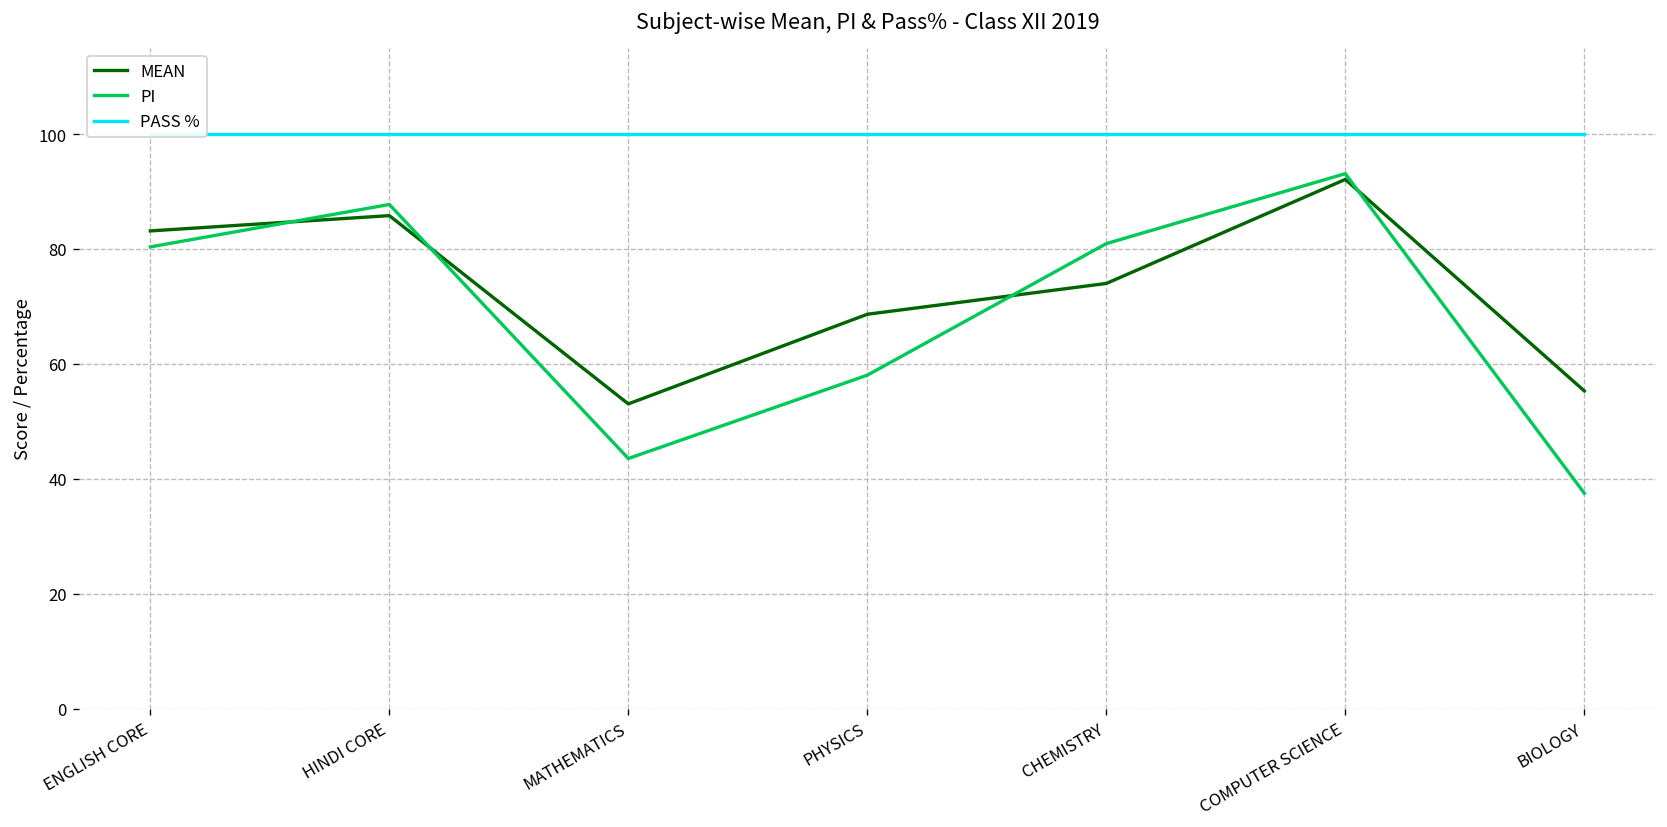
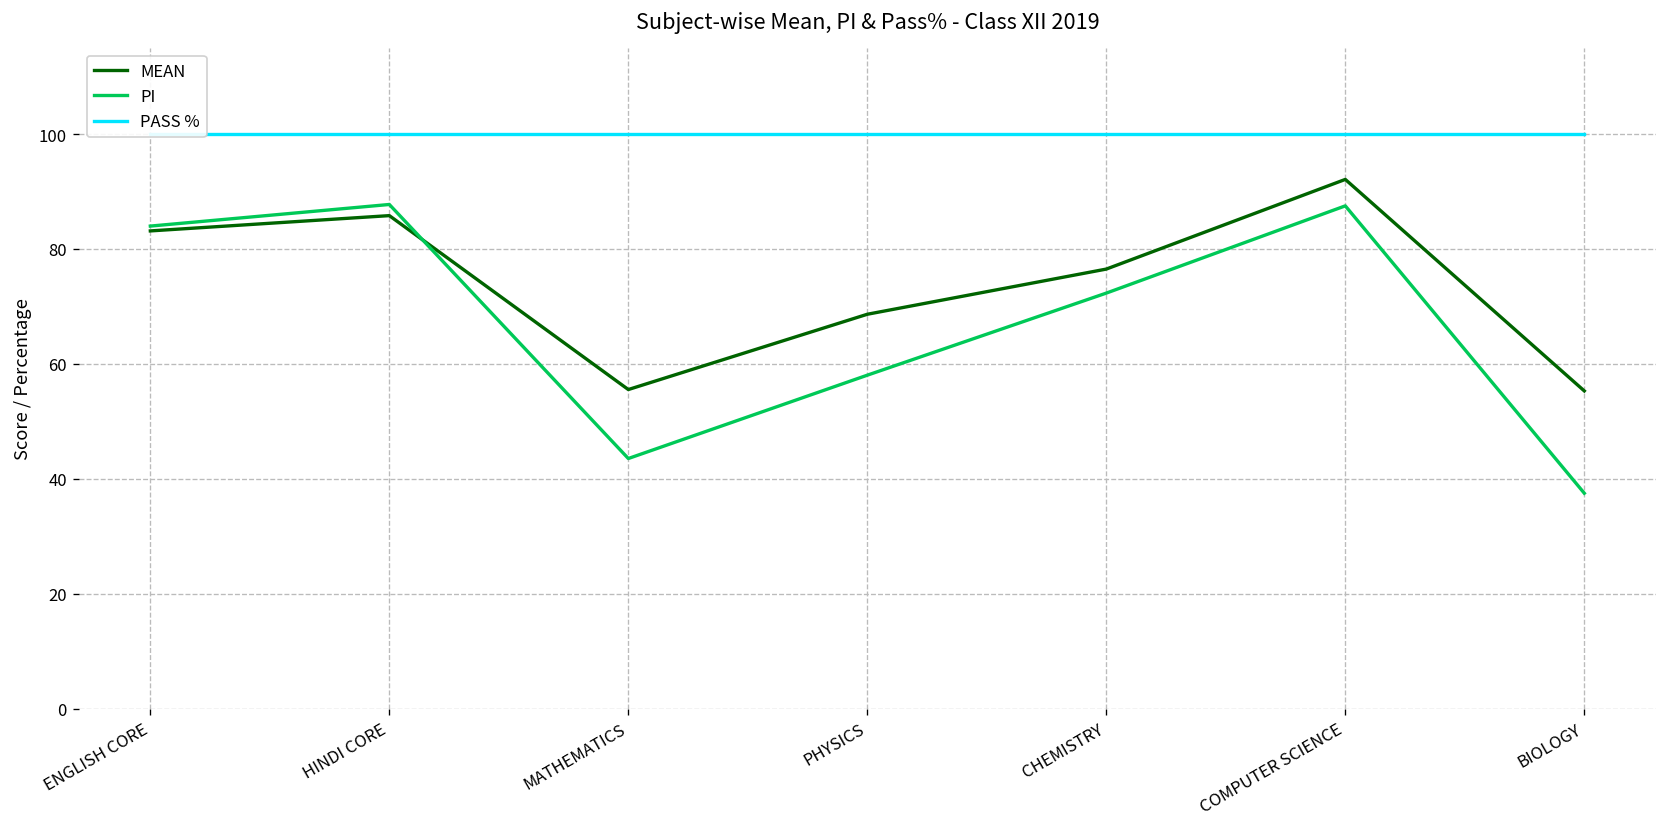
  {
    "MEAN": {
      "ENGLISH CORE": 83,
      "HINDI CORE": 86,
-     "MATHEMATICS": 53,
+     "MATHEMATICS": 56,
      "PHYSICS": 69,
-     "CHEMISTRY": 74,
+     "CHEMISTRY": 77,
      "COMPUTER SCIENCE": 92,
      "BIOLOGY": 55
    },
    "PI": {
-     "ENGLISH CORE": 80,
+     "ENGLISH CORE": 84,
      "HINDI CORE": 88,
      "MATHEMATICS": 44,
      "PHYSICS": 58,
-     "CHEMISTRY": 81,
-     "COMPUTER SCIENCE": 93,
+     "CHEMISTRY": 72,
+     "COMPUTER SCIENCE": 88,
      "BIOLOGY": 38
    },
    "PASS %": {
      "HINDI CORE": 100,
      "MATHEMATICS": 100,
      "PHYSICS": 100,
      "CHEMISTRY": 100,
      "COMPUTER SCIENCE": 100,
      "BIOLOGY": 100
    }
  }
